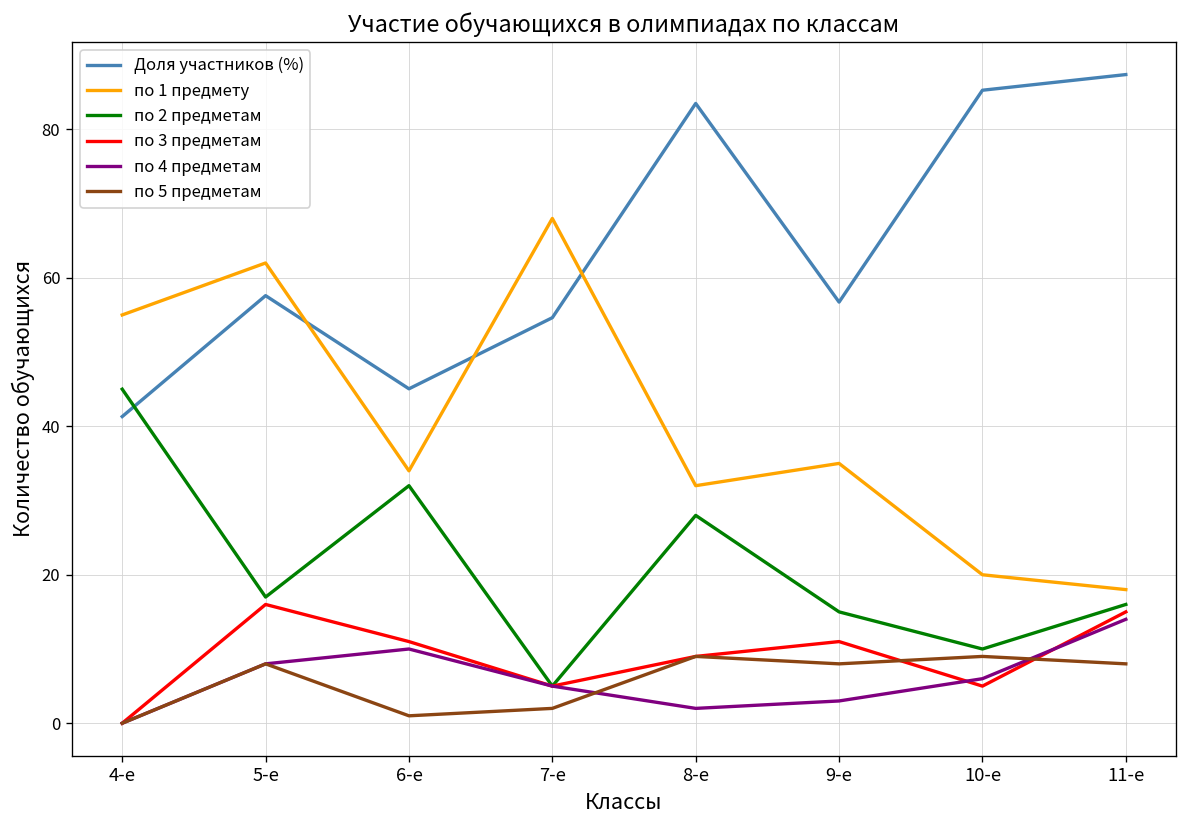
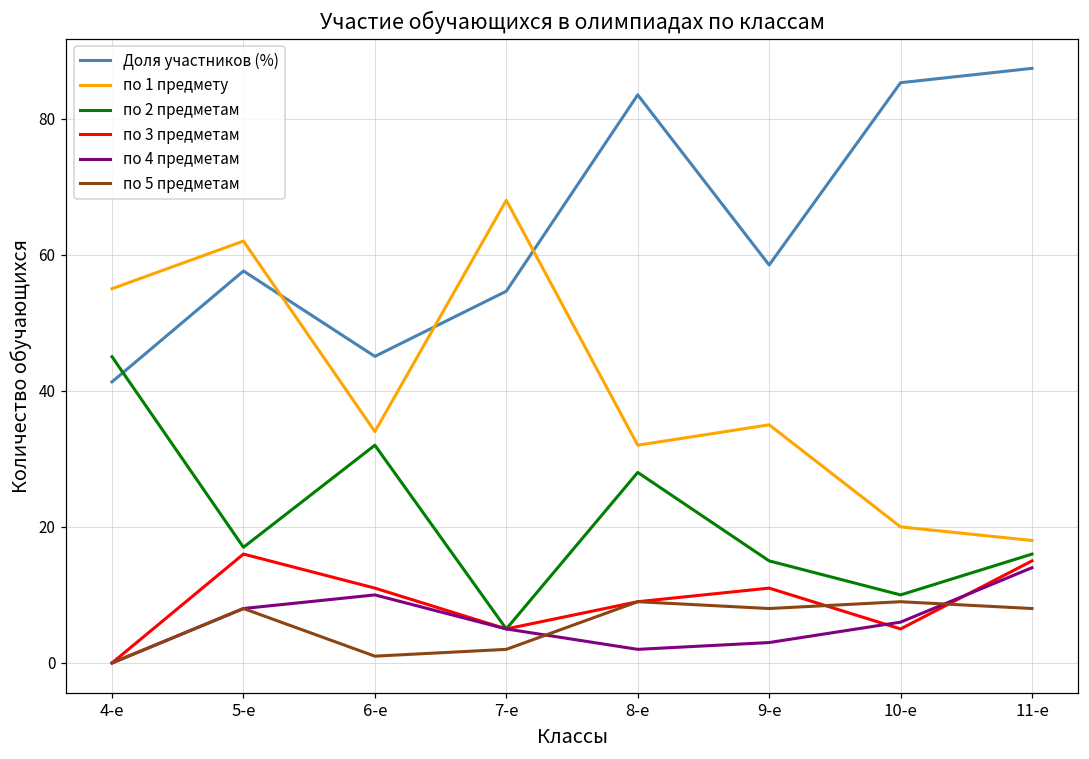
  {
    "Доля участников (%)": {
      "4-е": 41,
      "5-е": 58,
      "6-е": 45,
      "7-е": 55,
      "8-е": 83,
-     "9-е": 57,
+     "9-е": 58,
      "10-е": 85,
      "11-е": 87
    },
    "по 1 предмету": {
      "4-е": 55,
      "5-е": 62,
      "6-е": 34,
      "7-е": 68,
      "8-е": 32,
      "9-е": 35,
      "10-е": 20,
      "11-е": 18
    },
    "по 2 предметам": {
      "4-е": 45,
      "5-е": 17,
      "6-е": 32,
      "8-е": 28,
      "9-е": 15,
      "10-е": 10,
      "11-е": 16
    },
    "по 3 предметам": {
      "5-е": 16,
      "6-е": 11,
      "9-е": 11,
      "10-е": 5,
      "11-е": 15
    },
    "по 4 предметам": {
      "6-е": 10,
      "8-е": 2,
      "9-е": 3,
      "10-е": 6,
      "11-е": 14
    },
    "по 5 предметам": {
      "6-е": 1,
      "7-е": 2,
      "9-е": 8,
      "10-е": 9,
      "11-е": 8
    }
  }
